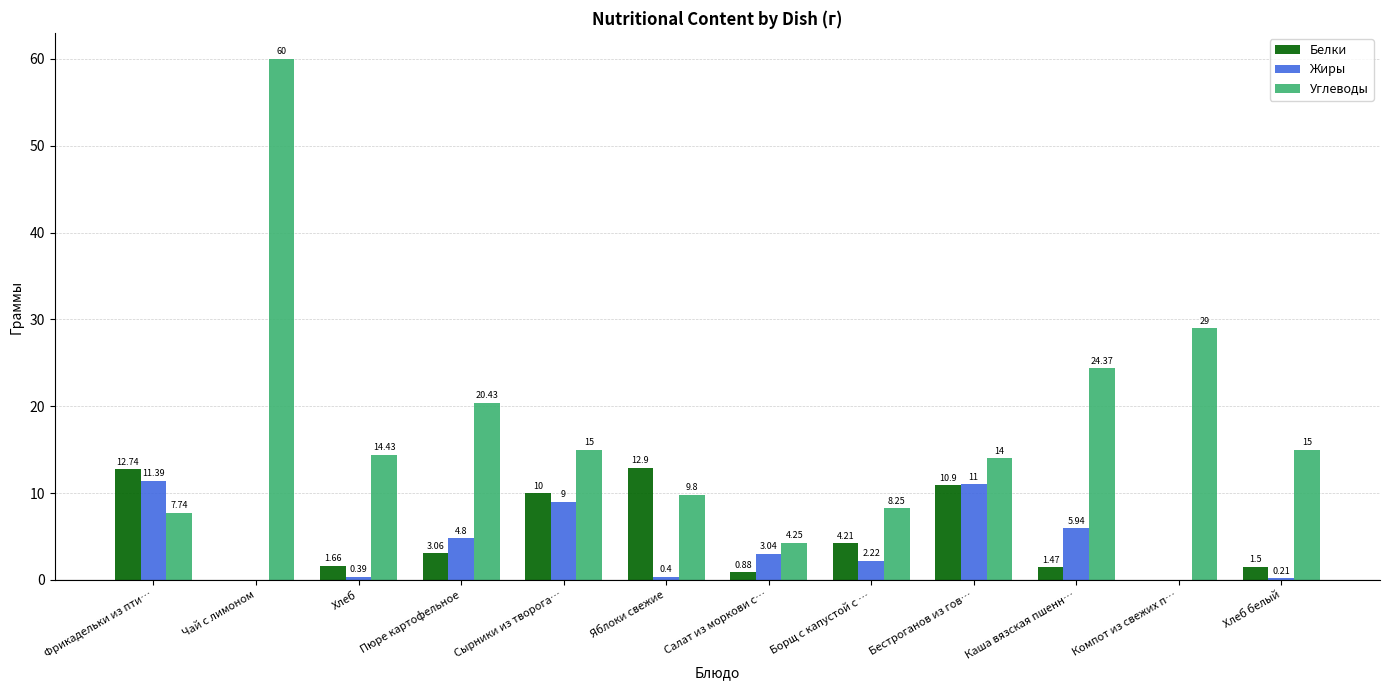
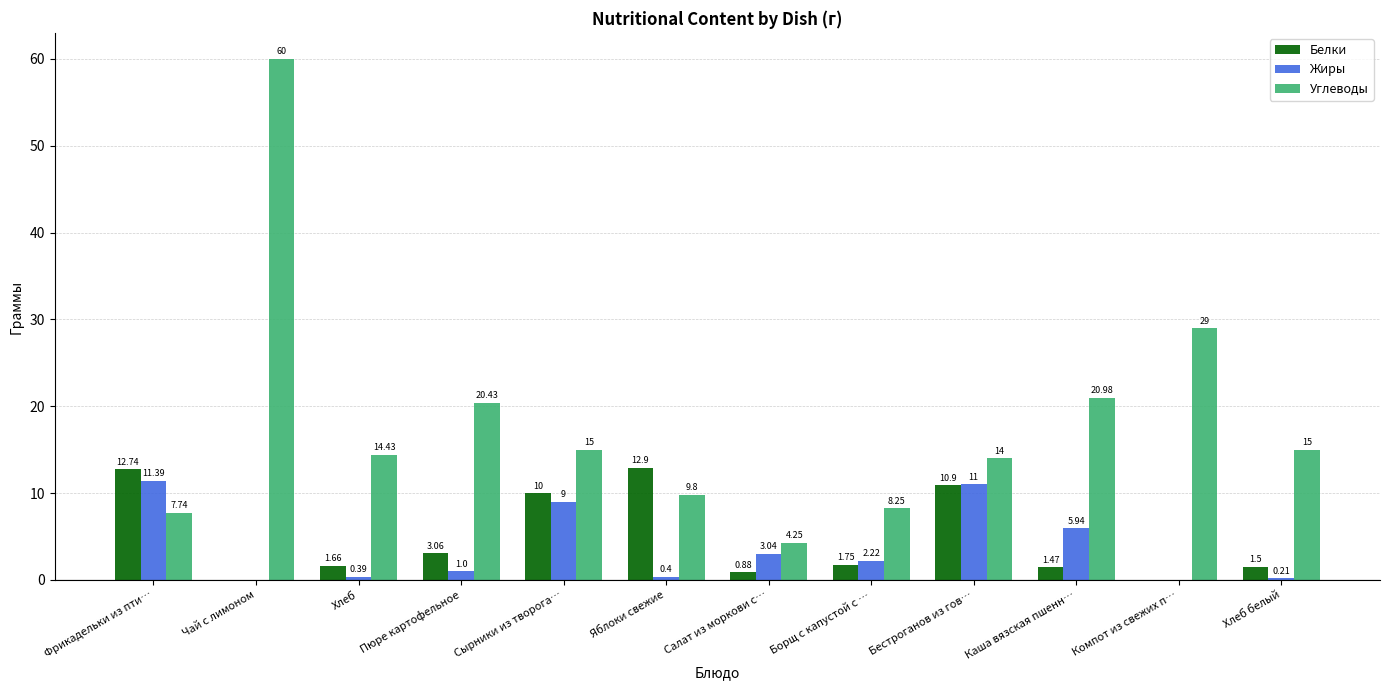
  {
    "Белки": {
      "Фрикадельки из пти…": 12.74,
      "Хлеб": 1.66,
      "Пюре картофельное": 3.06,
      "Сырники из творога…": 10,
      "Яблоки свежие": 12.9,
      "Салат из моркови с…": 0.88,
-     "Борщ с капустой с …": 4.21,
+     "Борщ с капустой с …": 1.75,
      "Бестроганов из гов…": 10.9,
      "Каша вязская пшенн…": 1.47,
      "Хлеб белый": 1.5
    },
    "Жиры": {
      "Фрикадельки из пти…": 11.39,
      "Хлеб": 0.39,
-     "Пюре картофельное": 4.8,
+     "Пюре картофельное": 1.0,
      "Сырники из творога…": 9,
      "Яблоки свежие": 0.4,
      "Салат из моркови с…": 3.04,
      "Борщ с капустой с …": 2.22,
      "Бестроганов из гов…": 11,
      "Каша вязская пшенн…": 5.94,
      "Хлеб белый": 0.21
    },
    "Углеводы": {
      "Фрикадельки из пти…": 7.74,
      "Чай с лимоном": 60,
      "Хлеб": 14.43,
      "Пюре картофельное": 20.43,
      "Сырники из творога…": 15,
      "Яблоки свежие": 9.8,
      "Салат из моркови с…": 4.25,
      "Борщ с капустой с …": 8.25,
      "Бестроганов из гов…": 14,
-     "Каша вязская пшенн…": 24.37,
+     "Каша вязская пшенн…": 20.98,
      "Компот из свежих п…": 29,
      "Хлеб белый": 15
    }
  }
